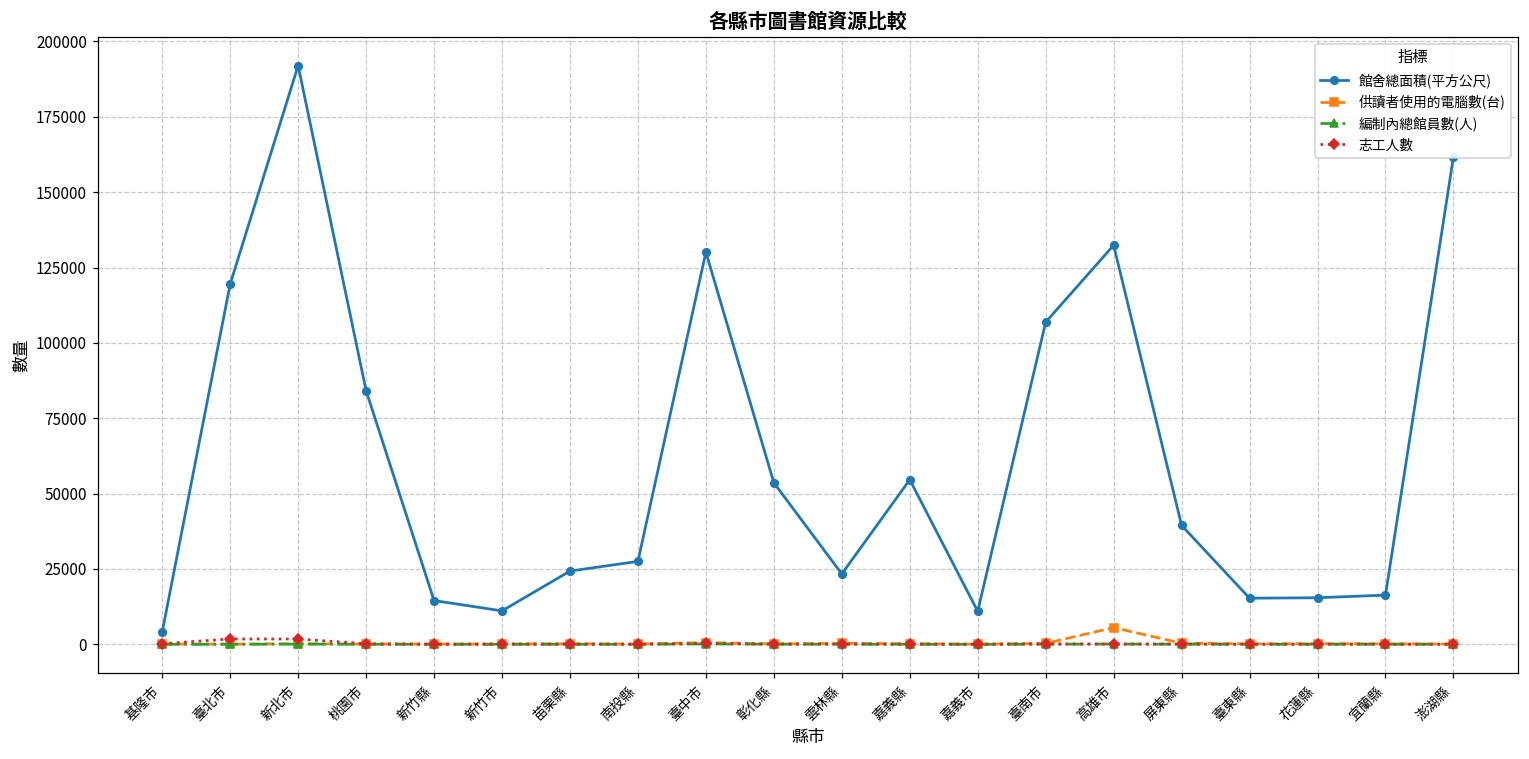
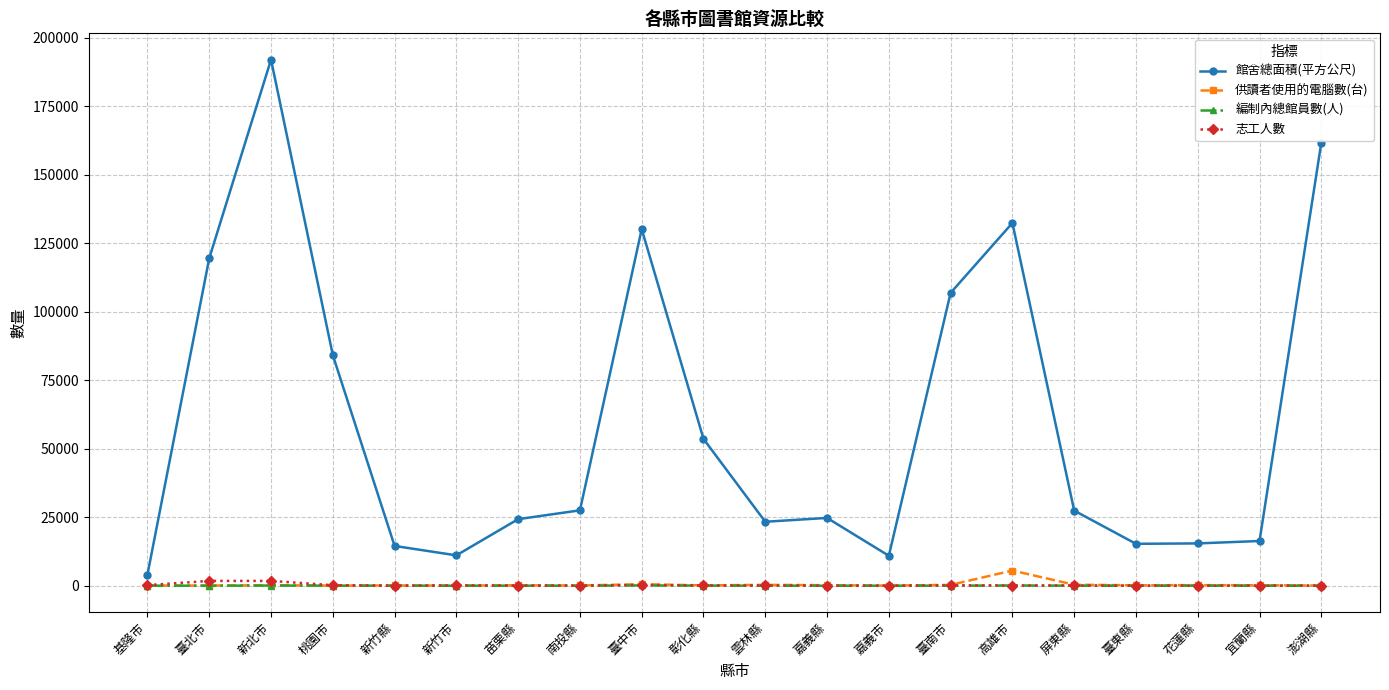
  {
    "館舍總面積(平方公尺)": {
      "基隆市": 4000,
      "臺北市": 120000,
      "新北市": 192000,
      "桃園市": 84000,
      "新竹縣": 15000,
      "新竹市": 11000,
      "苗栗縣": 24000,
      "南投縣": 28000,
      "臺中市": 130000,
      "彰化縣": 54000,
      "雲林縣": 23000,
-     "嘉義縣": 55000,
+     "嘉義縣": 25000,
      "嘉義市": 11000,
      "臺南市": 107000,
      "高雄市": 132000,
-     "屏東縣": 39000,
+     "屏東縣": 27000,
      "臺東縣": 15000,
      "花蓮縣": 15000,
      "宜蘭縣": 16000,
      "澎湖縣": 162000
    },
    "供讀者使用的電腦數(台)": {
      "高雄市": 6000
    },
    "志工人數": {
      "臺北市": 2000,
      "新北市": 2000
    }
  }
